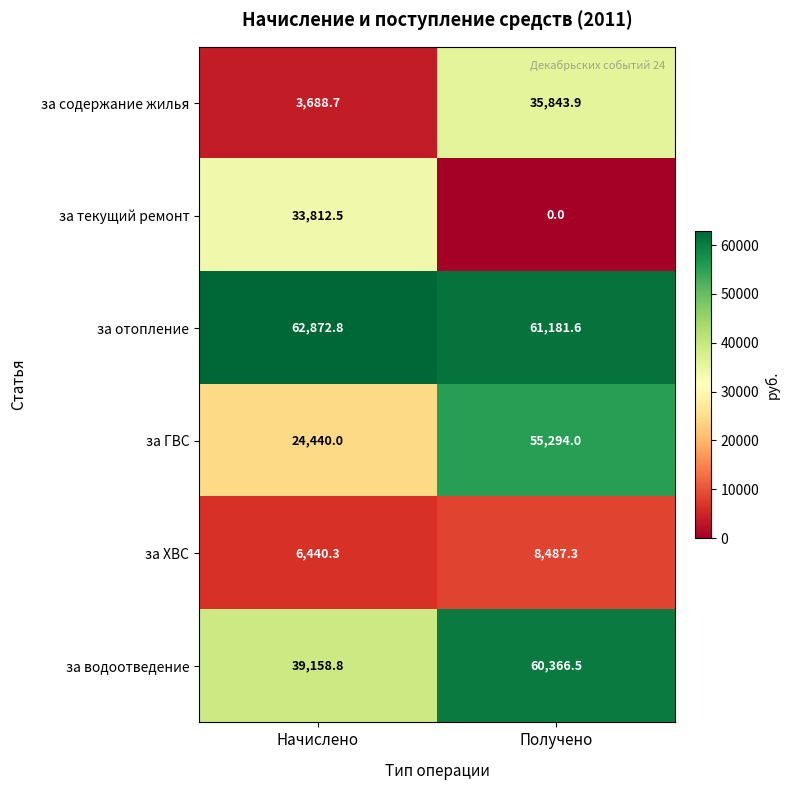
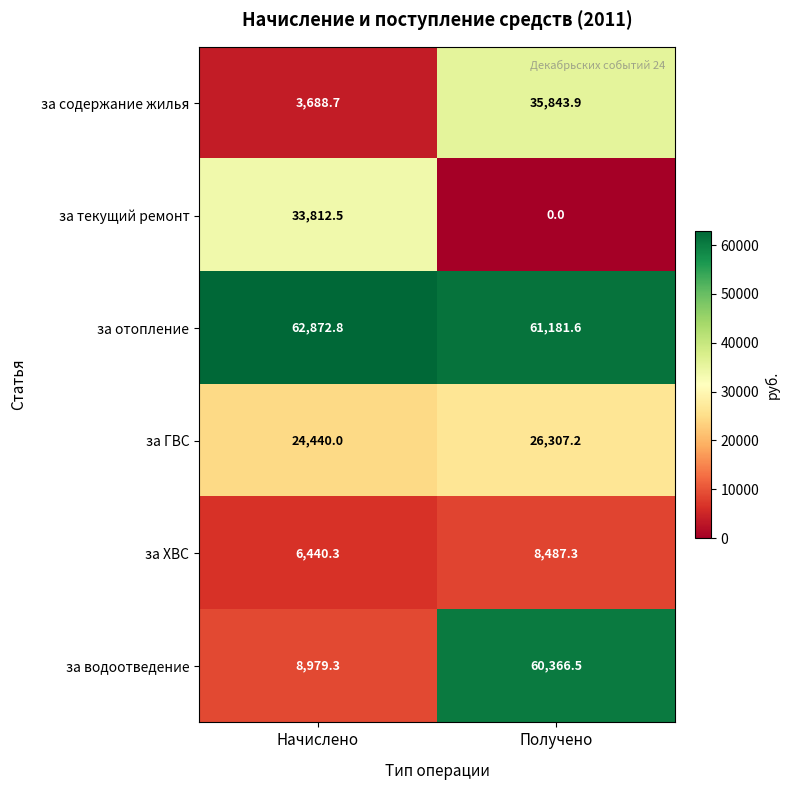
  {
    "за содержание жилья": {
      "Начислено": "3,688.7"
    },
    "за текущий ремонт": {
      "Начислено": "33,812.5",
      "Получено": "0.0"
    },
    "за отопление": {
      "Начислено": "62,872.8",
      "Получено": "61,181.6"
    },
    "за ГВС": {
      "Начислено": "24,440.0",
-     "Получено": "55,294.0"
+     "Получено": "26,307.2"
    },
    "за ХВС": {
      "Начислено": "6,440.3",
      "Получено": "8,487.3"
    },
    "за водоотведение": {
-     "Начислено": "39,158.8",
+     "Начислено": "8,979.3",
      "Получено": "60,366.5"
    }
  }
